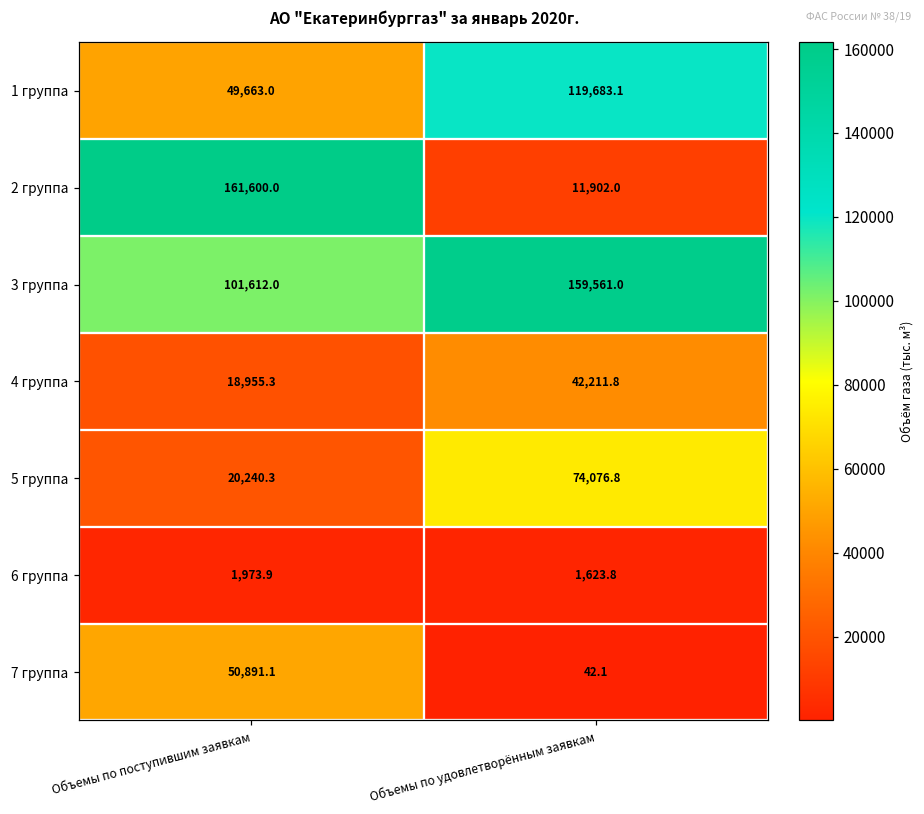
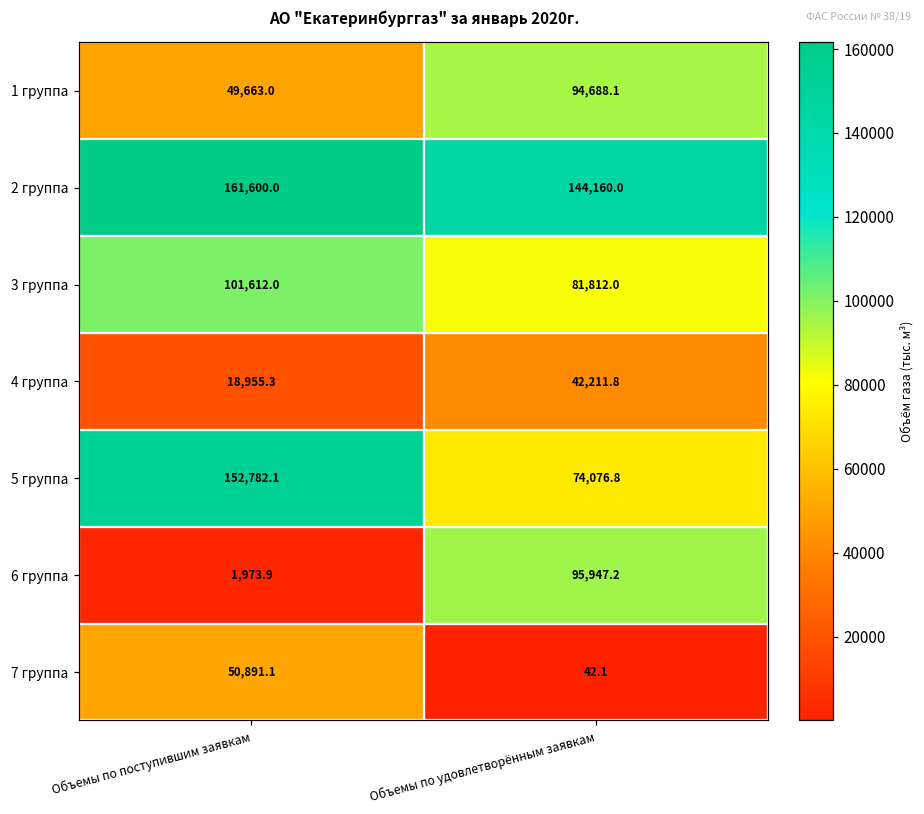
  {
    "1 группа": {
      "Объемы по поступившим заявкам": "49,663.0",
-     "Объемы по удовлетворённым заявкам": "119,683.1"
+     "Объемы по удовлетворённым заявкам": "94,688.1"
    },
    "2 группа": {
      "Объемы по поступившим заявкам": "161,600.0",
-     "Объемы по удовлетворённым заявкам": "11,902.0"
+     "Объемы по удовлетворённым заявкам": "144,160.0"
    },
    "3 группа": {
      "Объемы по поступившим заявкам": "101,612.0",
-     "Объемы по удовлетворённым заявкам": "159,561.0"
+     "Объемы по удовлетворённым заявкам": "81,812.0"
    },
    "4 группа": {
      "Объемы по поступившим заявкам": "18,955.3",
      "Объемы по удовлетворённым заявкам": "42,211.8"
    },
    "5 группа": {
-     "Объемы по поступившим заявкам": "20,240.3",
+     "Объемы по поступившим заявкам": "152,782.1",
      "Объемы по удовлетворённым заявкам": "74,076.8"
    },
    "6 группа": {
      "Объемы по поступившим заявкам": "1,973.9",
-     "Объемы по удовлетворённым заявкам": "1,623.8"
+     "Объемы по удовлетворённым заявкам": "95,947.2"
    },
    "7 группа": {
      "Объемы по поступившим заявкам": "50,891.1",
      "Объемы по удовлетворённым заявкам": "42.1"
    }
  }
